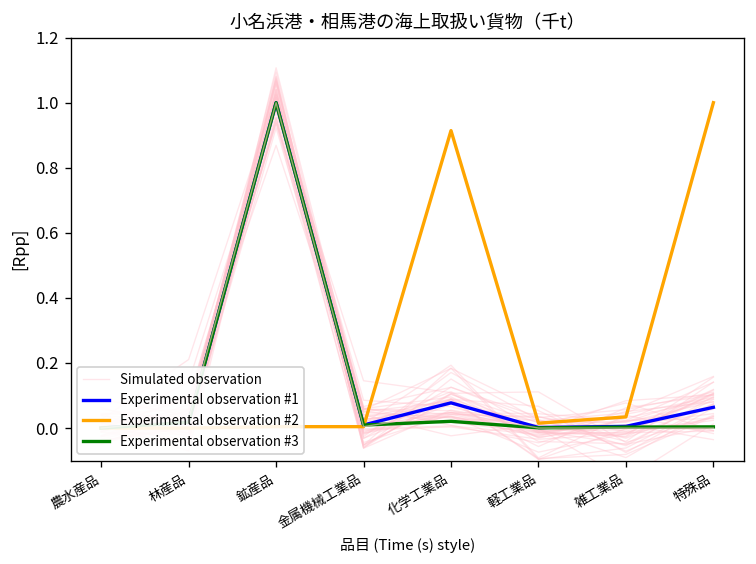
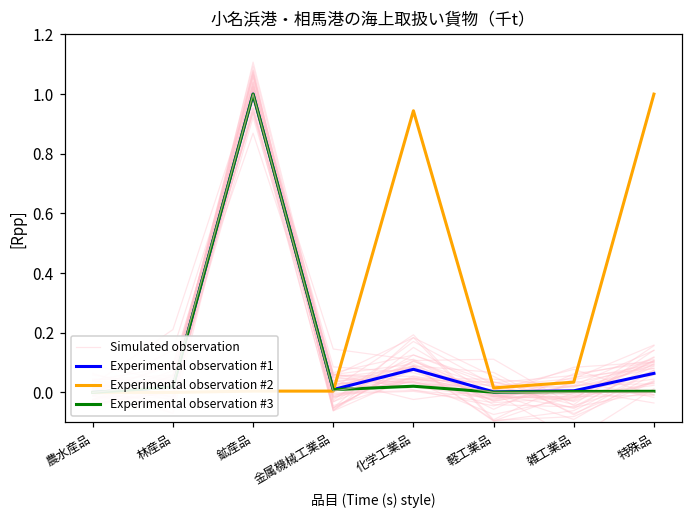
  {
    "Experimental observation #2": {
-     "化学工業品": 0.91,
+     "化学工業品": 0.94,
      "特殊品": 1.00
    }
  }
